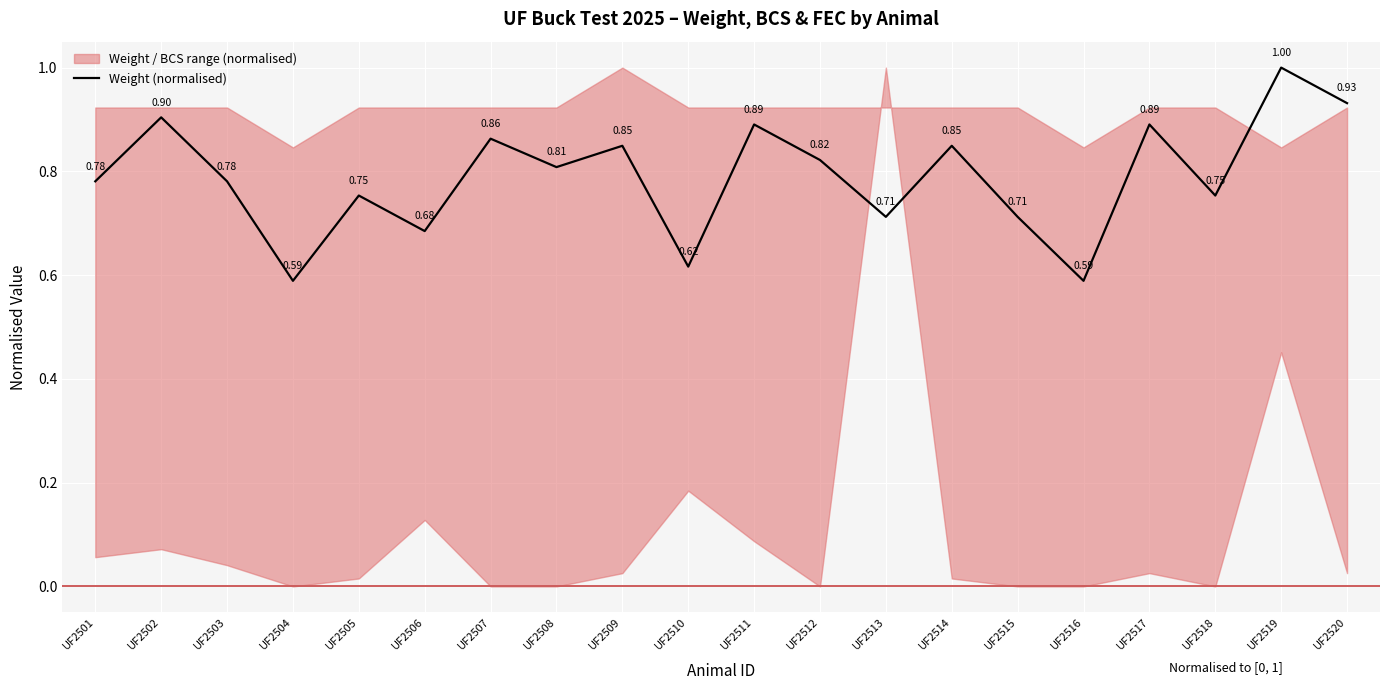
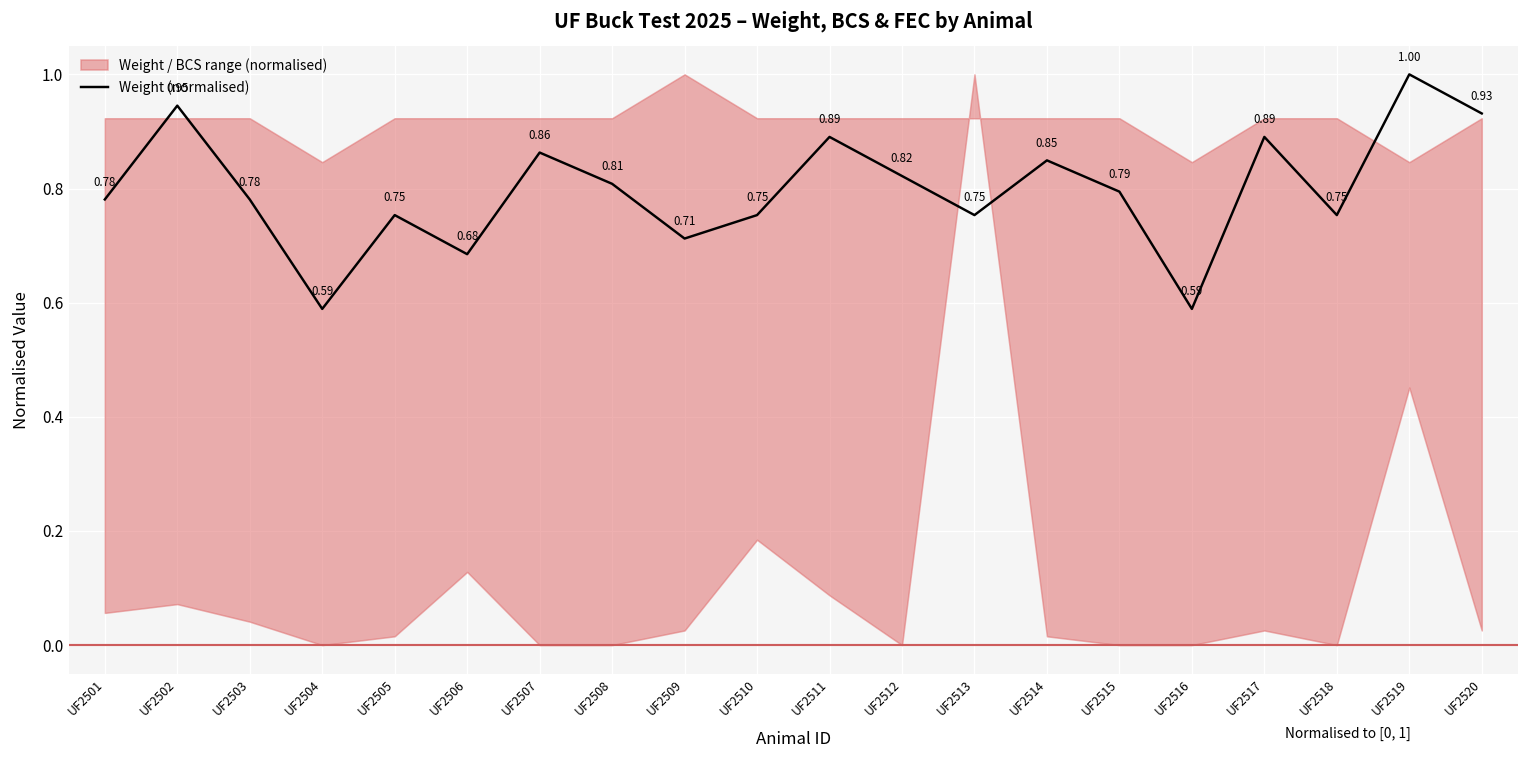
  {
    "Weight (normalised)": {
      "UF2501": 0.78,
-     "UF2502": 0.90,
+     "UF2502": 0.95,
      "UF2503": 0.78,
      "UF2504": 0.59,
      "UF2505": 0.75,
      "UF2506": 0.68,
      "UF2507": 0.86,
      "UF2508": 0.81,
-     "UF2509": 0.85,
-     "UF2510": 0.62,
+     "UF2509": 0.71,
+     "UF2510": 0.75,
      "UF2511": 0.89,
      "UF2512": 0.82,
-     "UF2513": 0.71,
+     "UF2513": 0.75,
      "UF2514": 0.85,
-     "UF2515": 0.71,
+     "UF2515": 0.79,
      "UF2516": 0.59,
      "UF2517": 0.89,
      "UF2518": 0.75,
      "UF2519": 1.00,
      "UF2520": 0.93
    },
    "Weight / BCS range (normalised)": {
      "UF2504": 0.85,
      "UF2507": 0.92,
      "UF2508": 0.92,
      "UF2512": 0.92,
      "UF2515": 0.92,
      "UF2516": 0.85,
      "UF2518": 0.92
    }
  }
